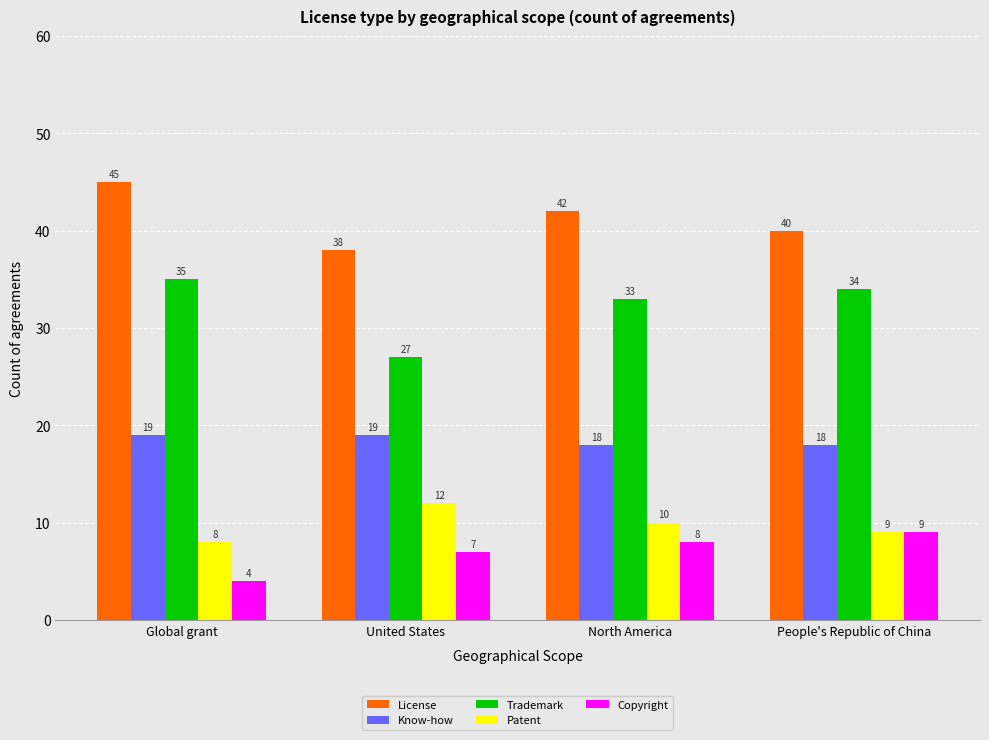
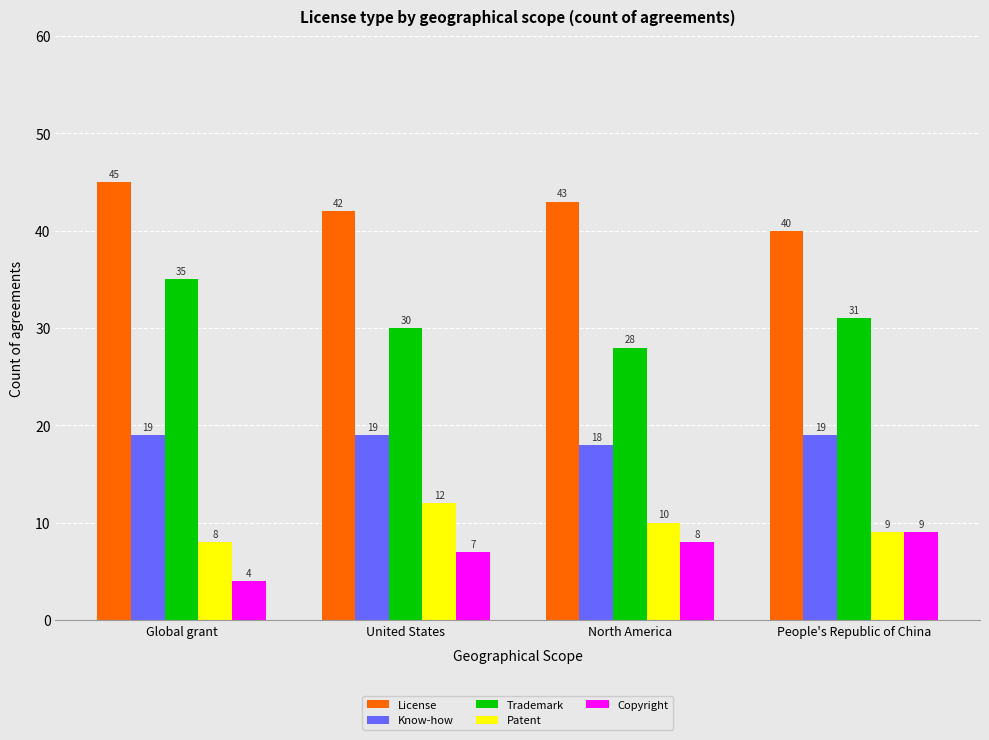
  {
    "License": {
      "Global grant": 45,
-     "United States": 38,
-     "North America": 42,
+     "United States": 42,
+     "North America": 43,
      "People's Republic of China": 40
    },
    "Know-how": {
      "Global grant": 19,
      "United States": 19,
      "North America": 18,
-     "People's Republic of China": 18
+     "People's Republic of China": 19
    },
    "Trademark": {
      "Global grant": 35,
-     "United States": 27,
-     "North America": 33,
-     "People's Republic of China": 34
+     "United States": 30,
+     "North America": 28,
+     "People's Republic of China": 31
    },
    "Patent": {
      "Global grant": 8,
      "United States": 12,
      "North America": 10,
      "People's Republic of China": 9
    },
    "Copyright": {
      "Global grant": 4,
      "United States": 7,
      "North America": 8,
      "People's Republic of China": 9
    }
  }
